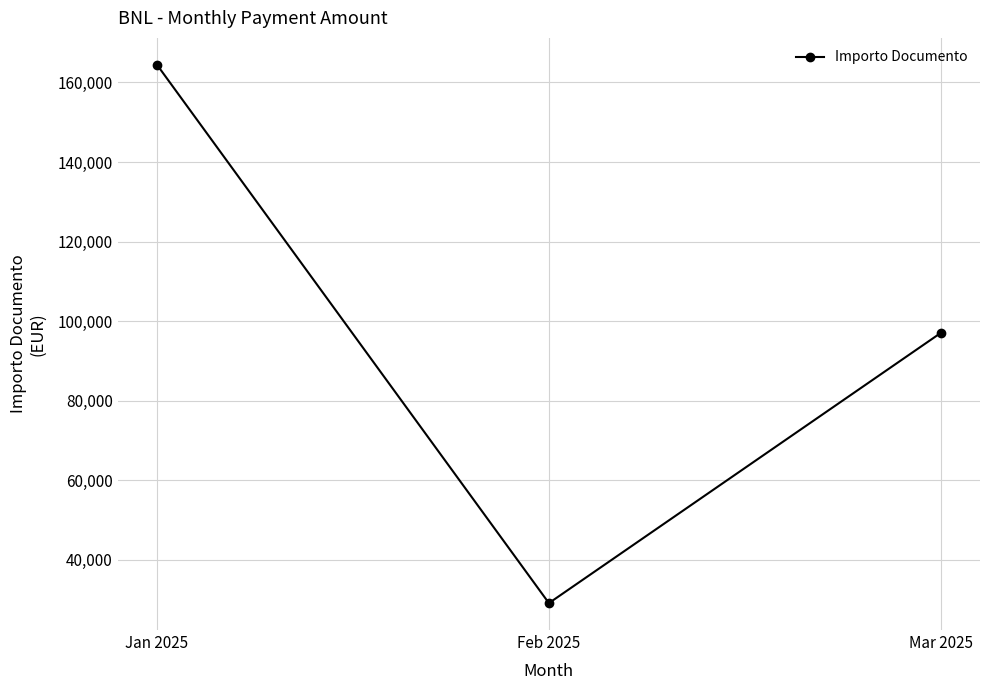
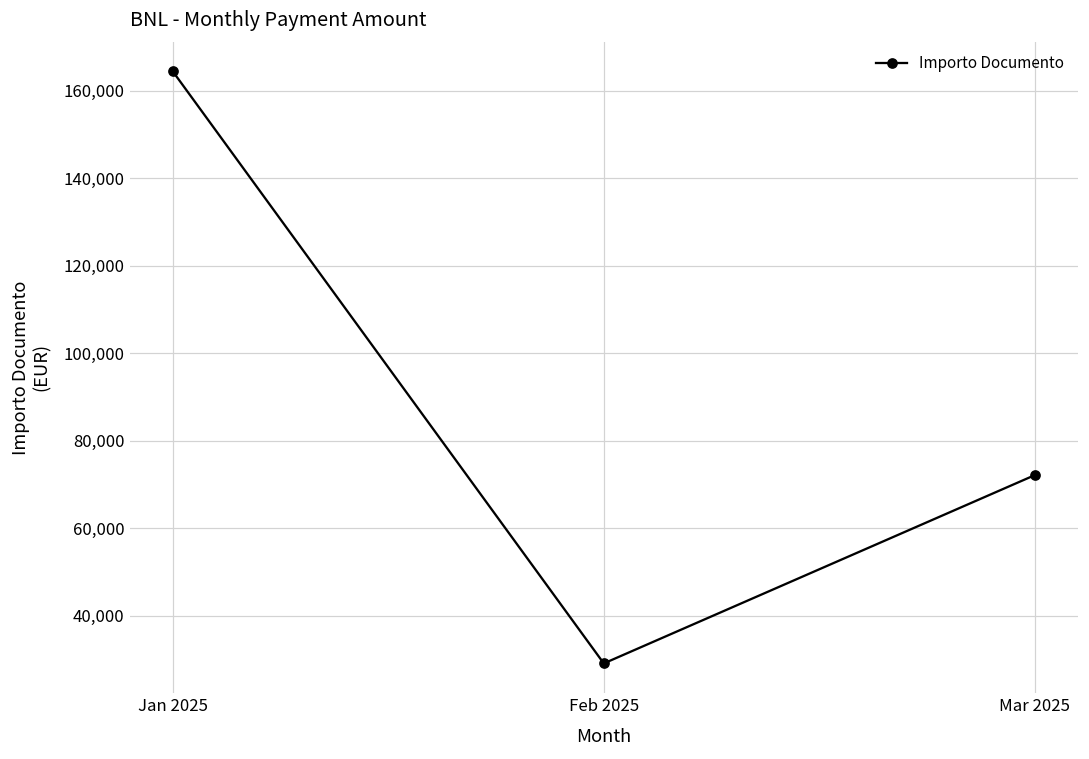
  {
    "Jan 2025": "164,000",
    "Feb 2025": "29,000",
-   "Mar 2025": "97,000"
+   "Mar 2025": "72,000"
  }
